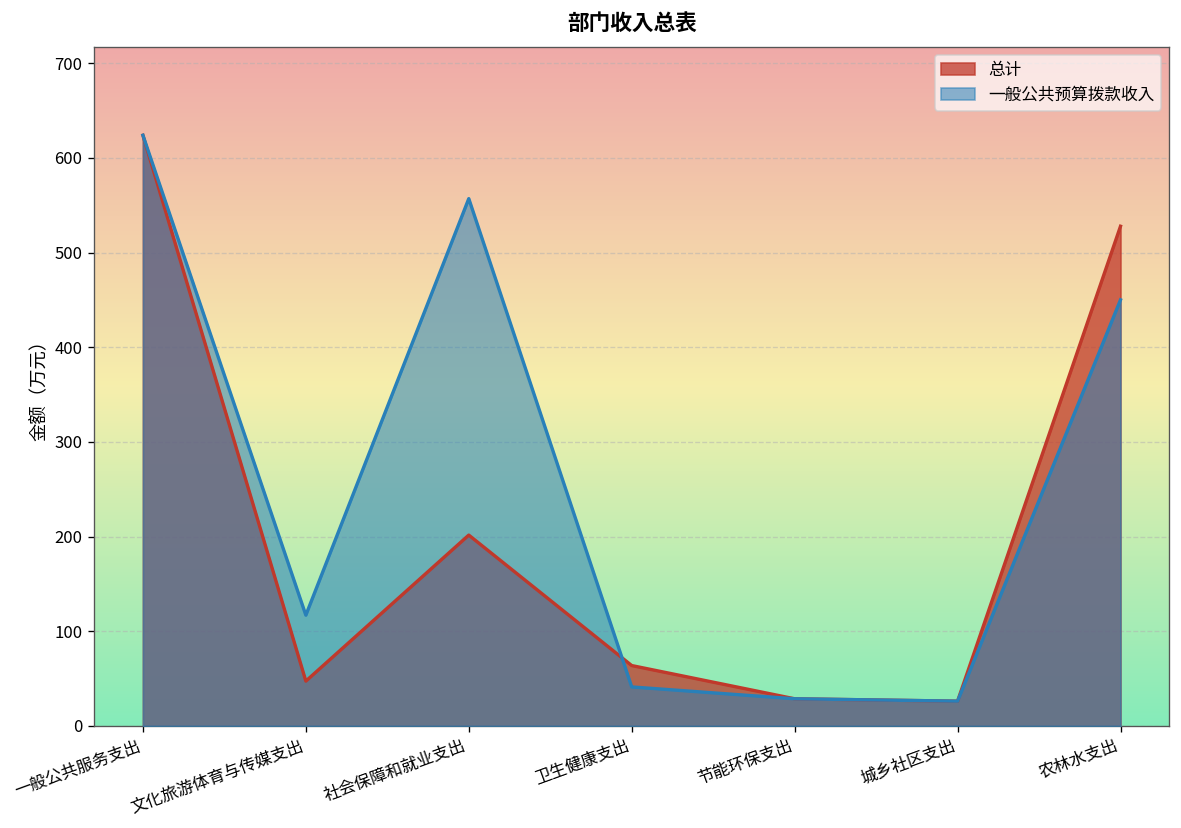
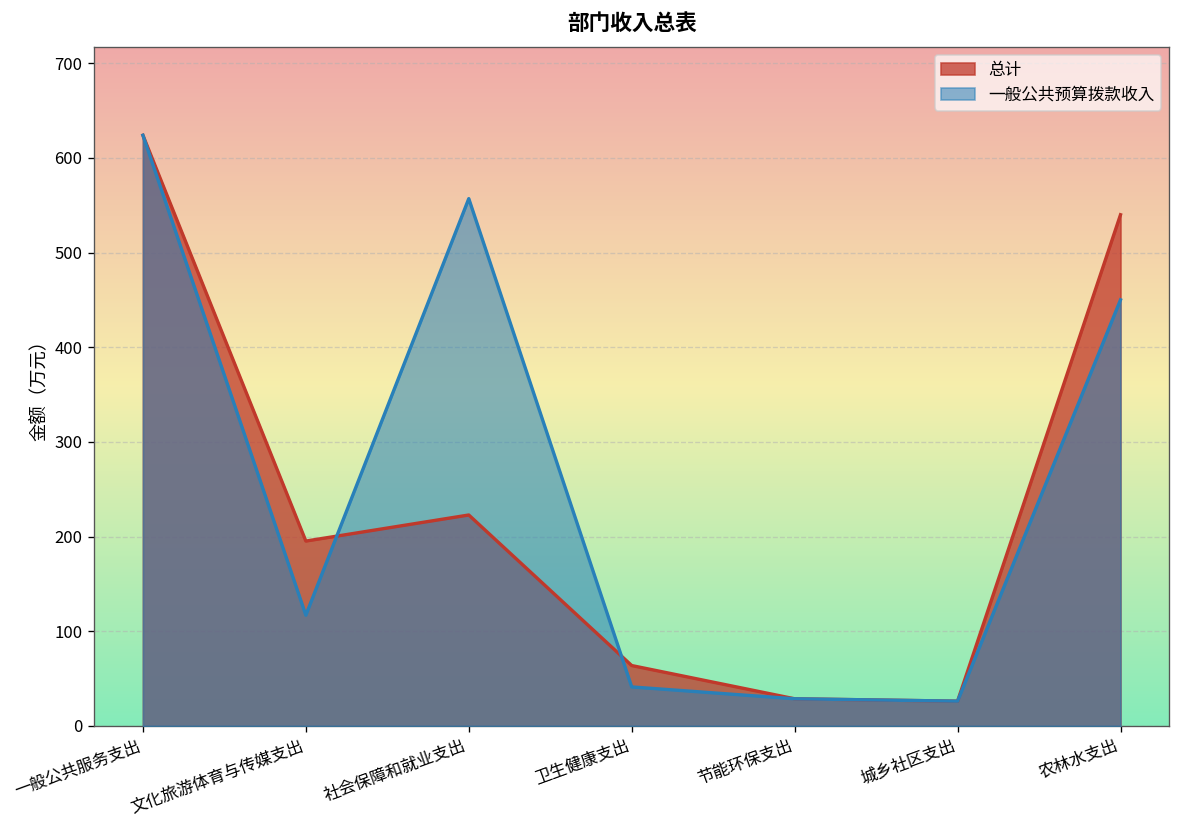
  {
    "总计": {
-     "文化旅游体育与传媒支出": 50,
-     "社会保障和就业支出": 200,
+     "文化旅游体育与传媒支出": 200,
+     "社会保障和就业支出": 220,
      "卫生健康支出": 60,
-     "农林水支出": 530
+     "农林水支出": 540
    },
    "一般公共预算拨款收入": {
      "文化旅游体育与传媒支出": 120,
      "社会保障和就业支出": 560,
      "卫生健康支出": 40,
      "农林水支出": 450
    }
  }
